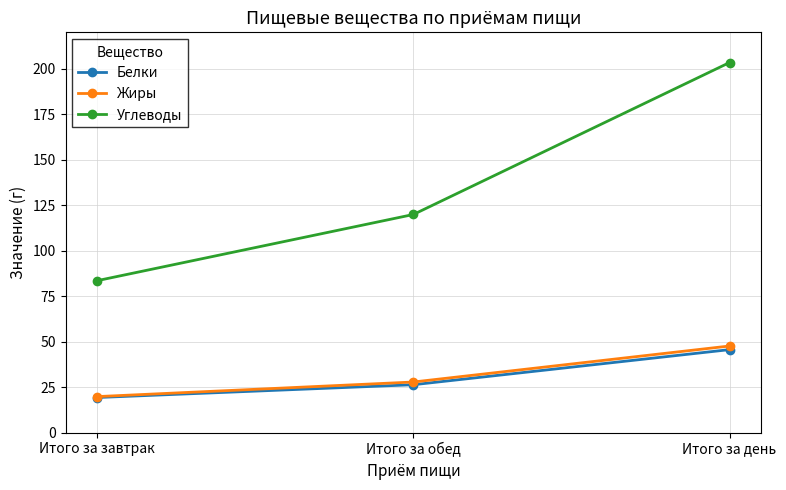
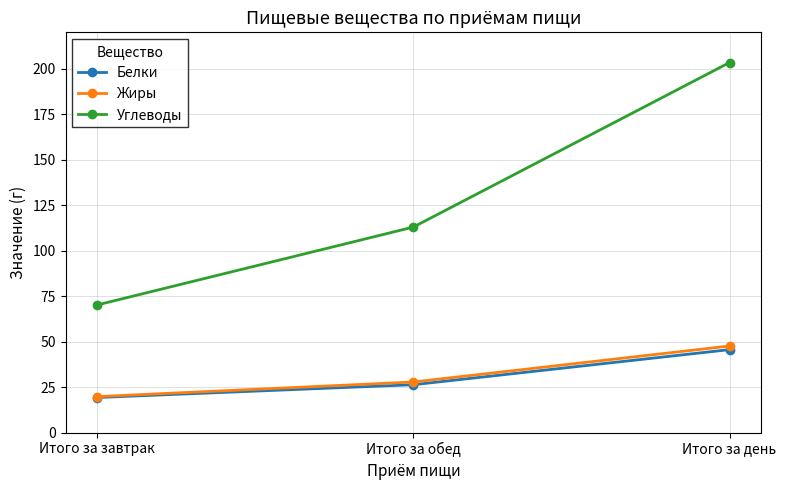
  {
    "Белки": {
      "Итого за обед": 26,
      "Итого за день": 46
    },
    "Жиры": {
      "Итого за обед": 28,
      "Итого за день": 48
    },
    "Углеводы": {
-     "Итого за завтрак": 84,
-     "Итого за обед": 120,
+     "Итого за завтрак": 70,
+     "Итого за обед": 113,
      "Итого за день": 203
    }
  }
